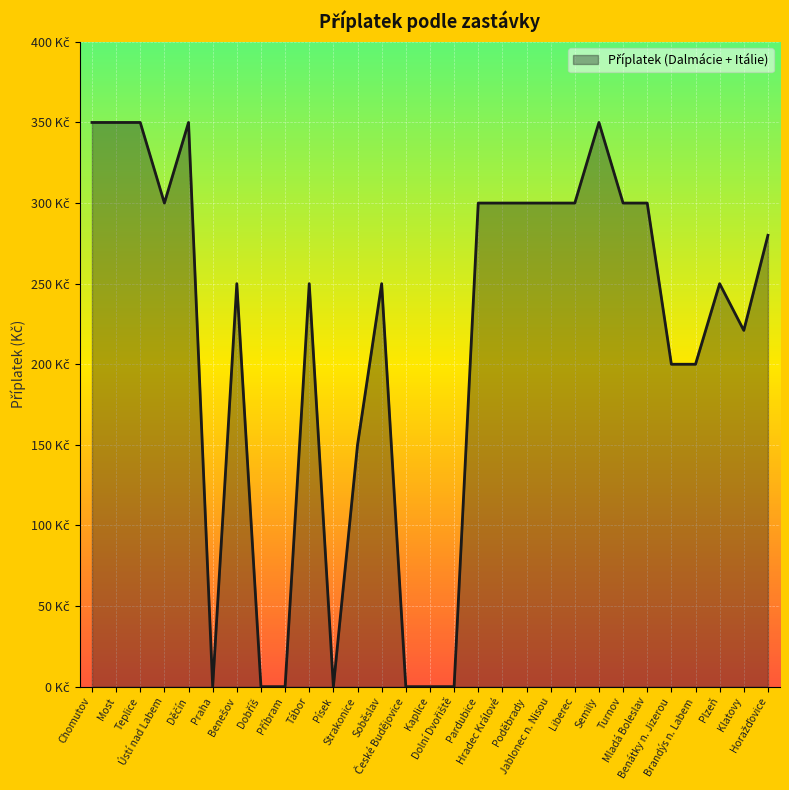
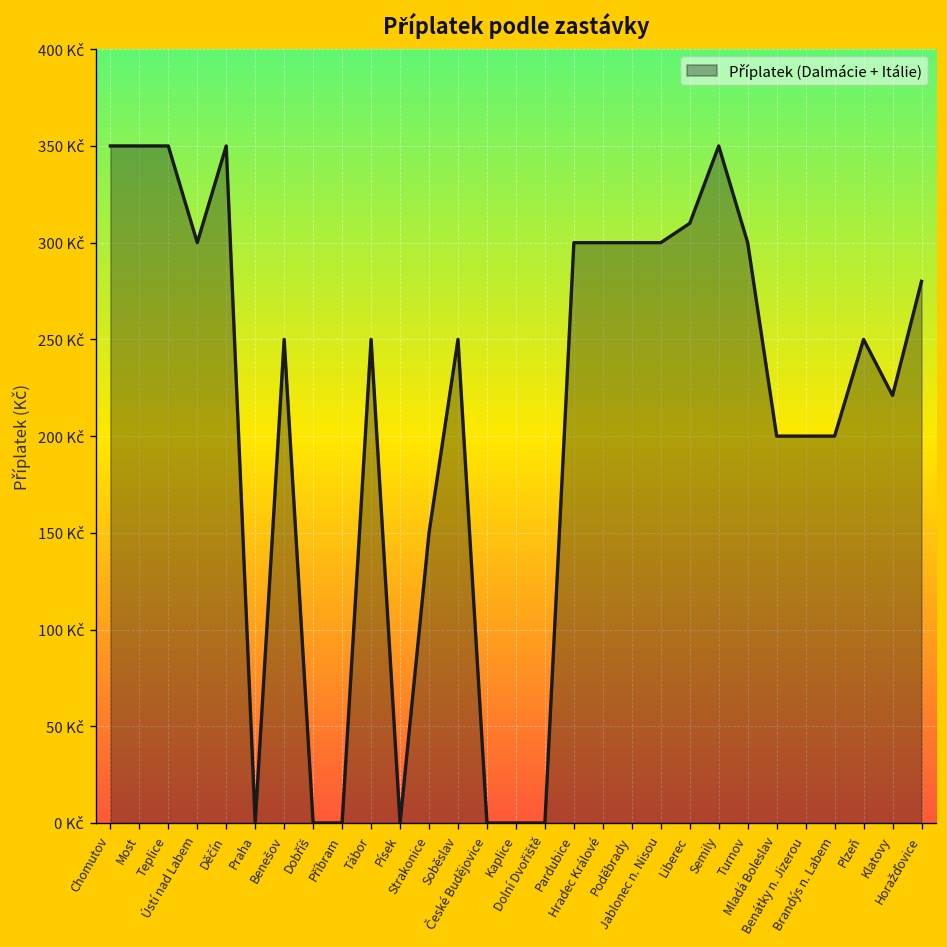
  {
    "Chomutov": "350 Kč",
    "Most": "350 Kč",
    "Teplice": "350 Kč",
    "Ústí nad Labem": "300 Kč",
    "Děčín": "350 Kč",
    "Praha": "0 Kč",
    "Benešov": "250 Kč",
    "Dobříš": "0 Kč",
    "Příbram": "0 Kč",
    "Tábor": "250 Kč",
    "Písek": "0 Kč",
    "Strakonice": "150 Kč",
    "Soběslav": "250 Kč",
    "České Budějovice": "0 Kč",
    "Kaplice": "0 Kč",
    "Dolní Dvořiště": "0 Kč",
    "Pardubice": "300 Kč",
    "Hradec Králové": "300 Kč",
    "Poděbrady": "300 Kč",
    "Jablonec n. Nisou": "300 Kč",
-   "Liberec": "300 Kč",
+   "Liberec": "310 Kč",
    "Semily": "350 Kč",
    "Turnov": "300 Kč",
-   "Mladá Boleslav": "300 Kč",
+   "Mladá Boleslav": "200 Kč",
    "Benátky n. Jizerou": "200 Kč",
    "Brandýs n. Labem": "200 Kč",
    "Plzeň": "250 Kč",
    "Klatovy": "221 Kč",
    "Horažďovice": "280 Kč"
  }
